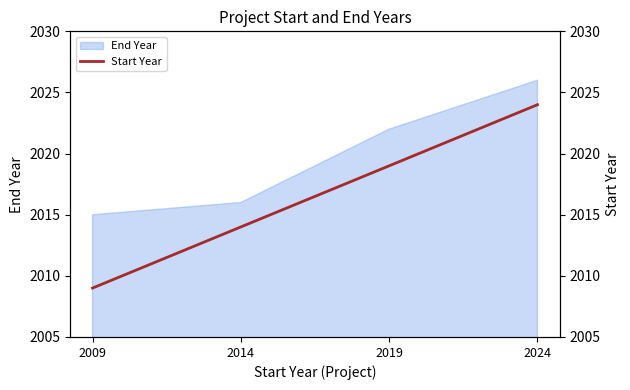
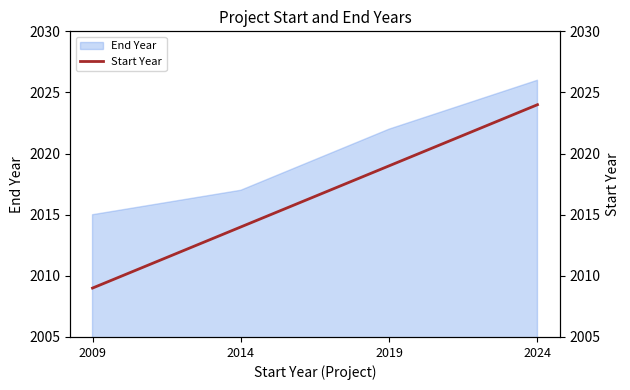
  {
    "End Year": {
      "2009": 2015,
-     "2014": 2016,
+     "2014": 2017,
      "2019": 2022,
      "2024": 2026
    },
    "Start Year": {
      "2009": 2009.0,
      "2014": 2014.0,
      "2019": 2019.0,
      "2024": 2024.0
    }
  }
